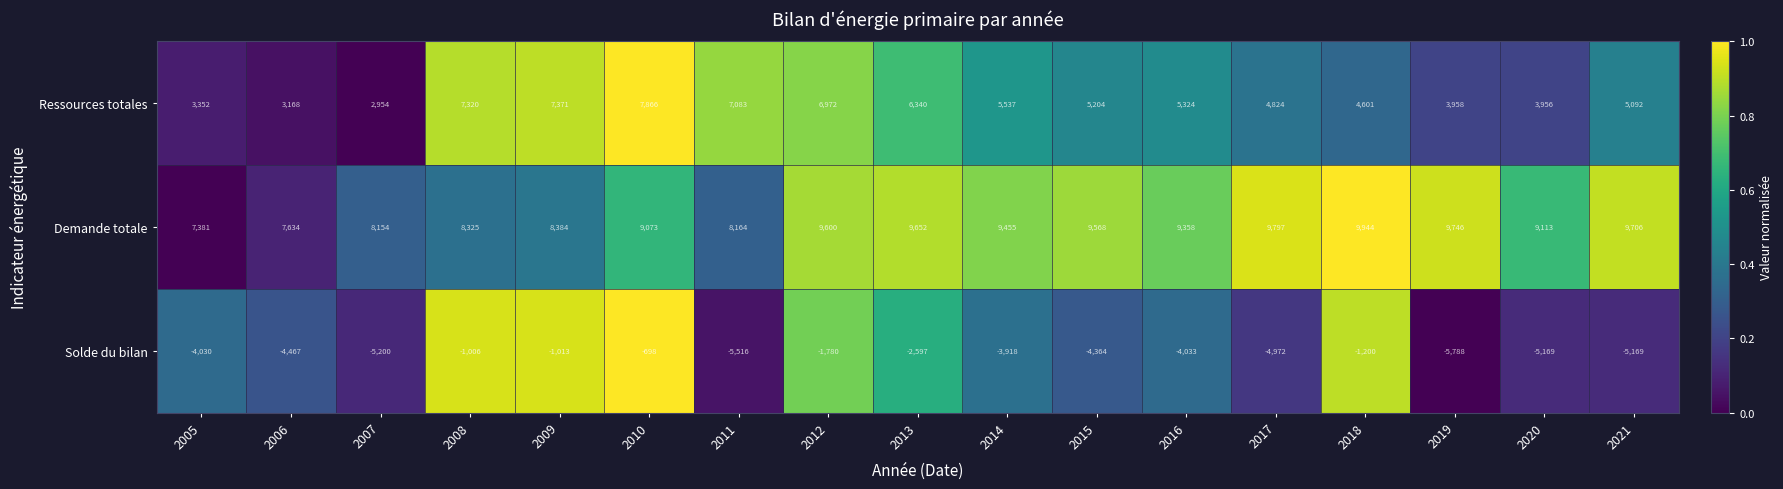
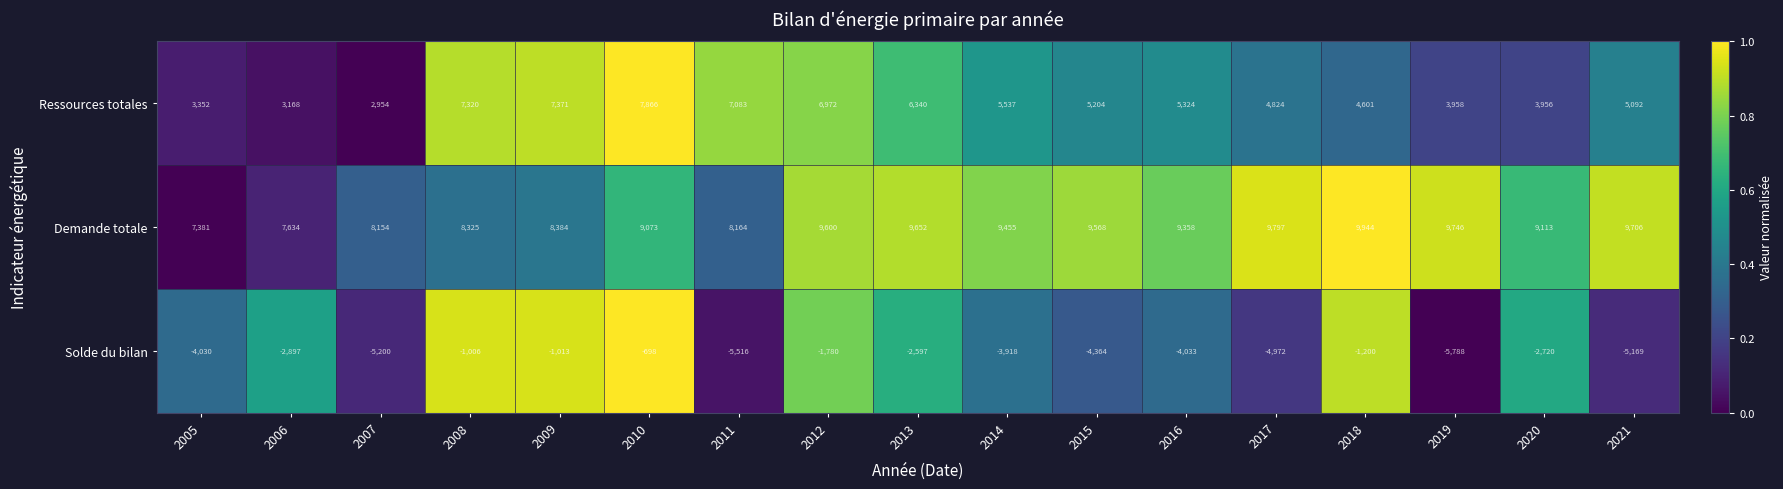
  {
    "Ressources totales": {
      "2005": "3,352",
      "2006": "3,168",
      "2007": "2,954",
      "2008": "7,320",
      "2009": "7,371",
      "2010": "7,866",
      "2011": "7,083",
      "2012": "6,972",
      "2013": "6,340",
      "2014": "5,537",
      "2015": "5,204",
      "2016": "5,324",
      "2017": "4,824",
      "2018": "4,601",
      "2019": "3,958",
      "2020": "3,956",
      "2021": "5,092"
    },
    "Demande totale": {
      "2005": "7,381",
      "2006": "7,634",
      "2007": "8,154",
      "2008": "8,325",
      "2009": "8,384",
      "2010": "9,073",
      "2011": "8,164",
      "2012": "9,600",
      "2013": "9,652",
      "2014": "9,455",
      "2015": "9,568",
      "2016": "9,358",
      "2017": "9,797",
      "2018": "9,944",
      "2019": "9,746",
      "2020": "9,113",
      "2021": "9,706"
    },
    "Solde du bilan": {
      "2005": "-4,030",
-     "2006": "-4,467",
+     "2006": "-2,897",
      "2007": "-5,200",
      "2008": "-1,006",
      "2009": "-1,013",
      "2010": "-698",
      "2011": "-5,516",
      "2012": "-1,780",
      "2013": "-2,597",
      "2014": "-3,918",
      "2015": "-4,364",
      "2016": "-4,033",
      "2017": "-4,972",
      "2018": "-1,200",
      "2019": "-5,788",
-     "2020": "-5,169",
+     "2020": "-2,720",
      "2021": "-5,169"
    }
  }
